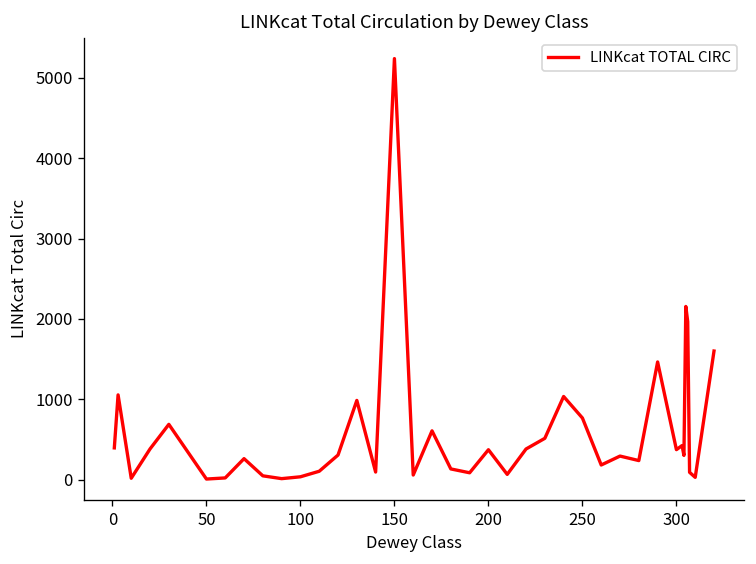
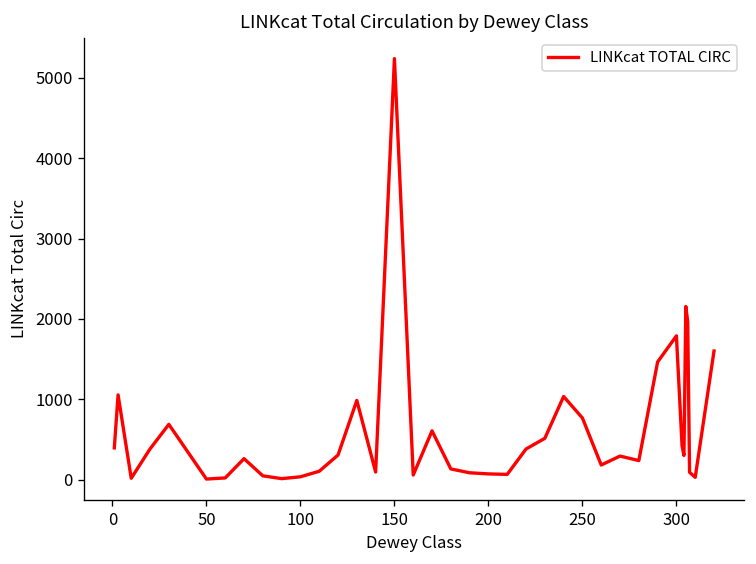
  {
    "50": 0,
    "100": 0,
    "150": 5200,
-   "200": 400,
+   "200": 100,
    "250": 800,
-   "300": 400
+   "300": 1800
  }
